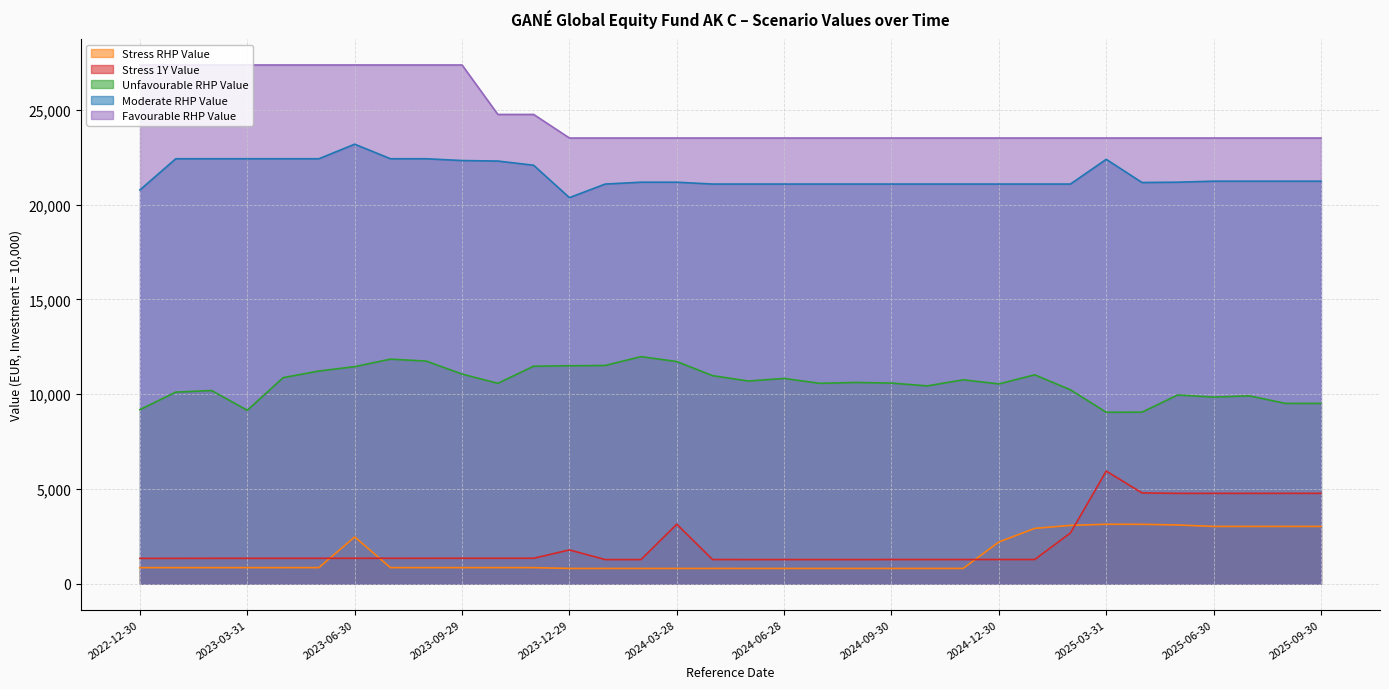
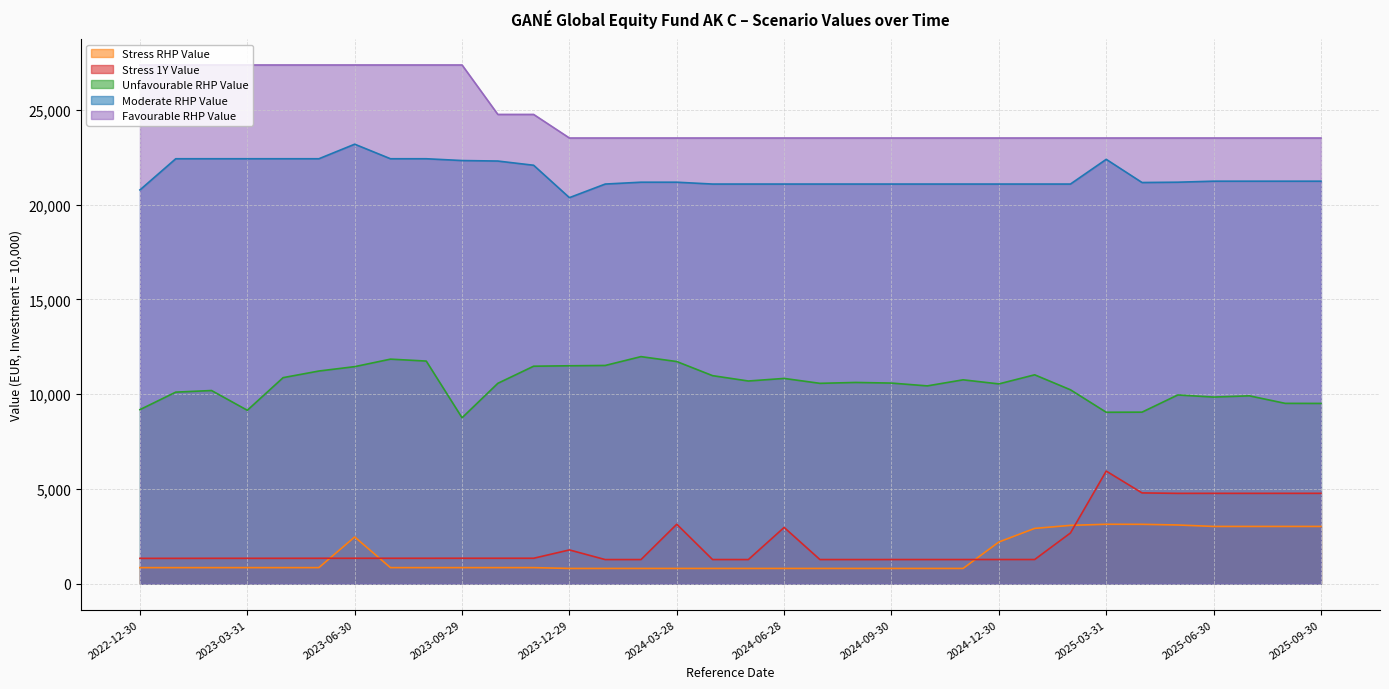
  {
    "Stress RHP Value": {
      "2022-12-30": "800",
      "2023-03-31": "800",
      "2023-06-30": "2,500",
      "2023-09-29": "800",
      "2023-12-29": "800",
      "2024-03-28": "800",
      "2024-06-28": "800",
      "2024-09-30": "800",
      "2024-12-30": "2,200",
      "2025-03-31": "3,100",
      "2025-06-30": "3,000",
      "2025-09-30": "3,000"
    },
    "Stress 1Y Value": {
      "2022-12-30": "1,300",
      "2023-03-31": "1,300",
      "2023-06-30": "1,300",
      "2023-09-29": "1,300",
      "2023-12-29": "1,800",
      "2024-03-28": "3,100",
-     "2024-06-28": "1,300",
+     "2024-06-28": "3,000",
      "2024-09-30": "1,300",
      "2024-12-30": "1,300",
      "2025-03-31": "5,900",
      "2025-06-30": "4,800",
      "2025-09-30": "4,800"
    },
    "Unfavourable RHP Value": {
      "2022-12-30": "9,200",
      "2023-03-31": "9,200",
      "2023-06-30": "11,500",
-     "2023-09-29": "11,100",
+     "2023-09-29": "8,800",
      "2023-12-29": "11,500",
      "2024-03-28": "11,700",
      "2024-06-28": "10,800",
      "2024-09-30": "10,600",
      "2024-12-30": "10,500",
      "2025-03-31": "9,000",
      "2025-06-30": "9,800",
      "2025-09-30": "9,500"
    },
    "Moderate RHP Value": {
      "2022-12-30": "20,800",
      "2023-03-31": "22,400",
      "2023-06-30": "23,200",
      "2023-09-29": "22,300",
      "2023-12-29": "20,400",
      "2024-03-28": "21,200",
      "2024-06-28": "21,100",
      "2024-09-30": "21,100",
      "2024-12-30": "21,100",
      "2025-03-31": "22,400",
      "2025-06-30": "21,200",
      "2025-09-30": "21,200"
    },
    "Favourable RHP Value": {
      "2023-06-30": "27,400",
      "2023-09-29": "27,400",
      "2023-12-29": "23,500",
      "2024-03-28": "23,500",
      "2024-06-28": "23,500",
      "2024-09-30": "23,500",
      "2024-12-30": "23,500",
      "2025-03-31": "23,500",
      "2025-06-30": "23,500",
      "2025-09-30": "23,500"
    }
  }
